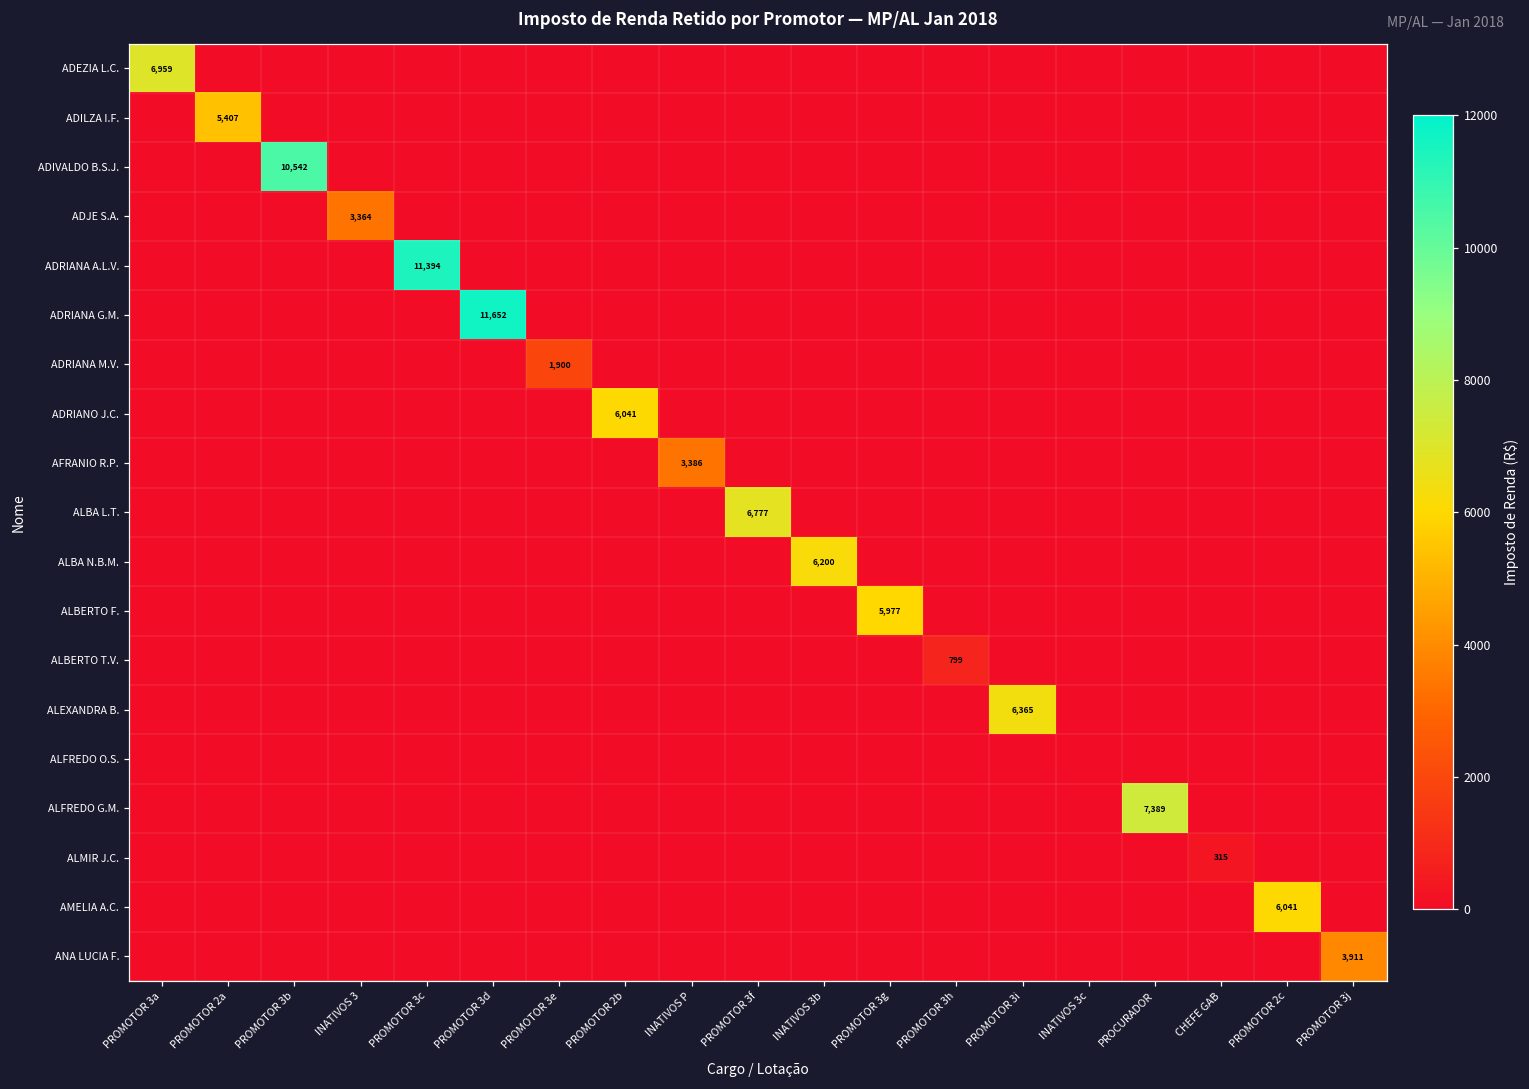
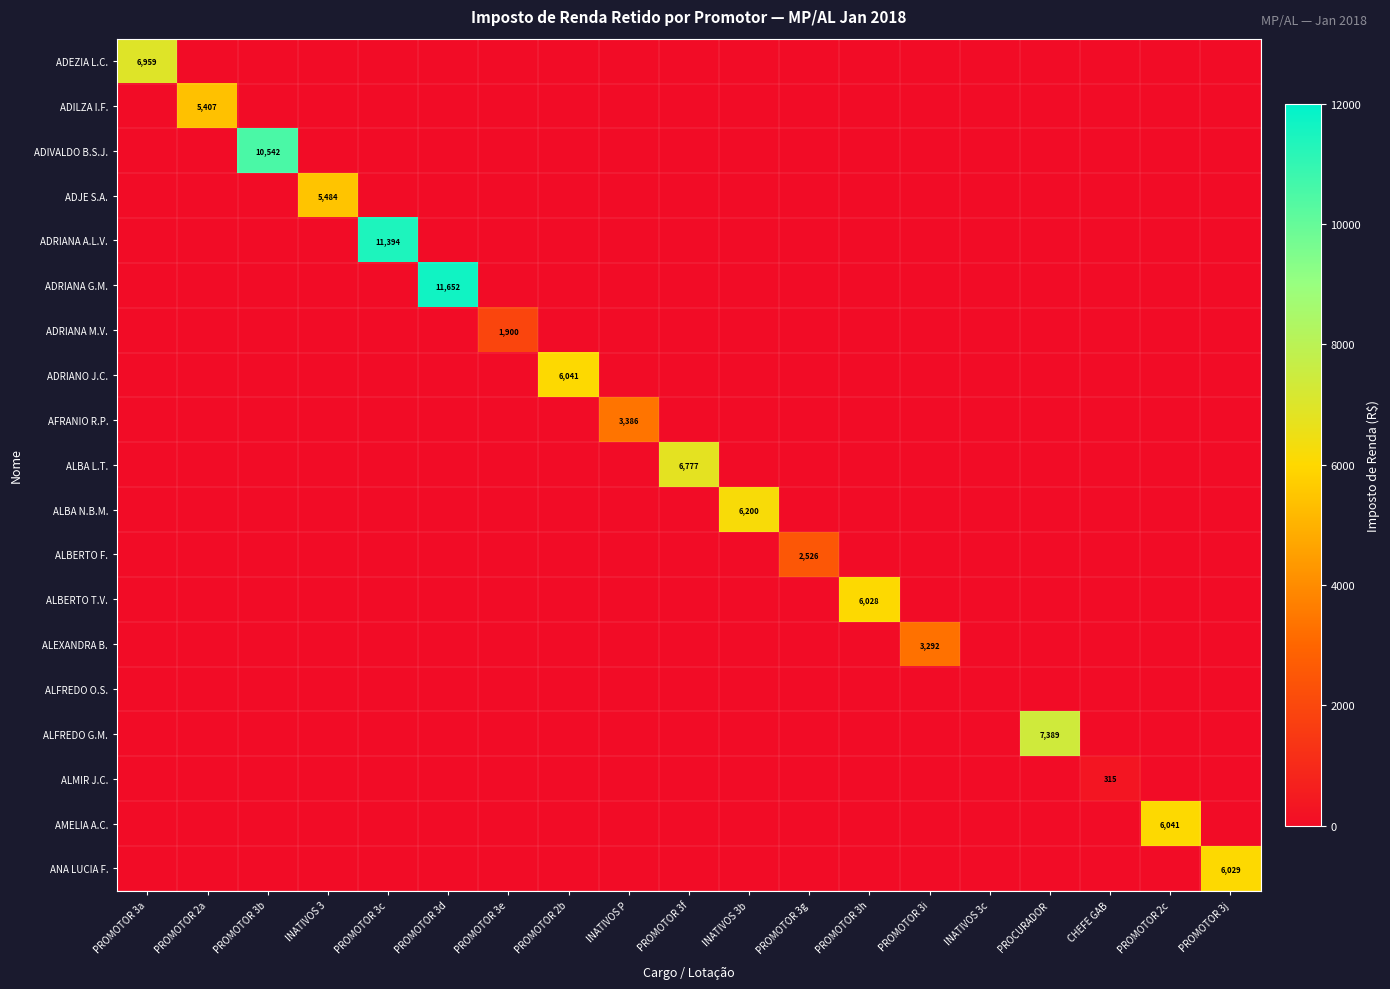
  {
    "ADEZIA L.C.": {
      "PROMOTOR 3a": "6,959"
    },
    "ADILZA I.F.": {
      "PROMOTOR 2a": "5,407"
    },
    "ADIVALDO B.S.J.": {
      "PROMOTOR 3b": "10,542"
    },
    "ADJE S.A.": {
-     "INATIVOS 3": "3,364"
+     "INATIVOS 3": "5,484"
    },
    "ADRIANA A.L.V.": {
      "PROMOTOR 3c": "11,394"
    },
    "ADRIANA G.M.": {
      "PROMOTOR 3d": "11,652"
    },
    "ADRIANA M.V.": {
      "PROMOTOR 3e": "1,900"
    },
    "ADRIANO J.C.": {
      "PROMOTOR 2b": "6,041"
    },
    "AFRANIO R.P.": {
      "INATIVOS P": "3,386"
    },
    "ALBA L.T.": {
      "PROMOTOR 3f": "6,777"
    },
    "ALBA N.B.M.": {
      "INATIVOS 3b": "6,200"
    },
    "ALBERTO F.": {
-     "PROMOTOR 3g": "5,977"
+     "PROMOTOR 3g": "2,526"
    },
    "ALBERTO T.V.": {
-     "PROMOTOR 3h": "799"
+     "PROMOTOR 3h": "6,028"
    },
    "ALEXANDRA B.": {
-     "PROMOTOR 3i": "6,365"
+     "PROMOTOR 3i": "3,292"
    },
    "ALFREDO G.M.": {
      "PROCURADOR": "7,389"
    },
    "ALMIR J.C.": {
      "CHEFE GAB": "315"
    },
    "AMELIA A.C.": {
      "PROMOTOR 2c": "6,041"
    },
    "ANA LUCIA F.": {
-     "PROMOTOR 3j": "3,911"
+     "PROMOTOR 3j": "6,029"
    }
  }
